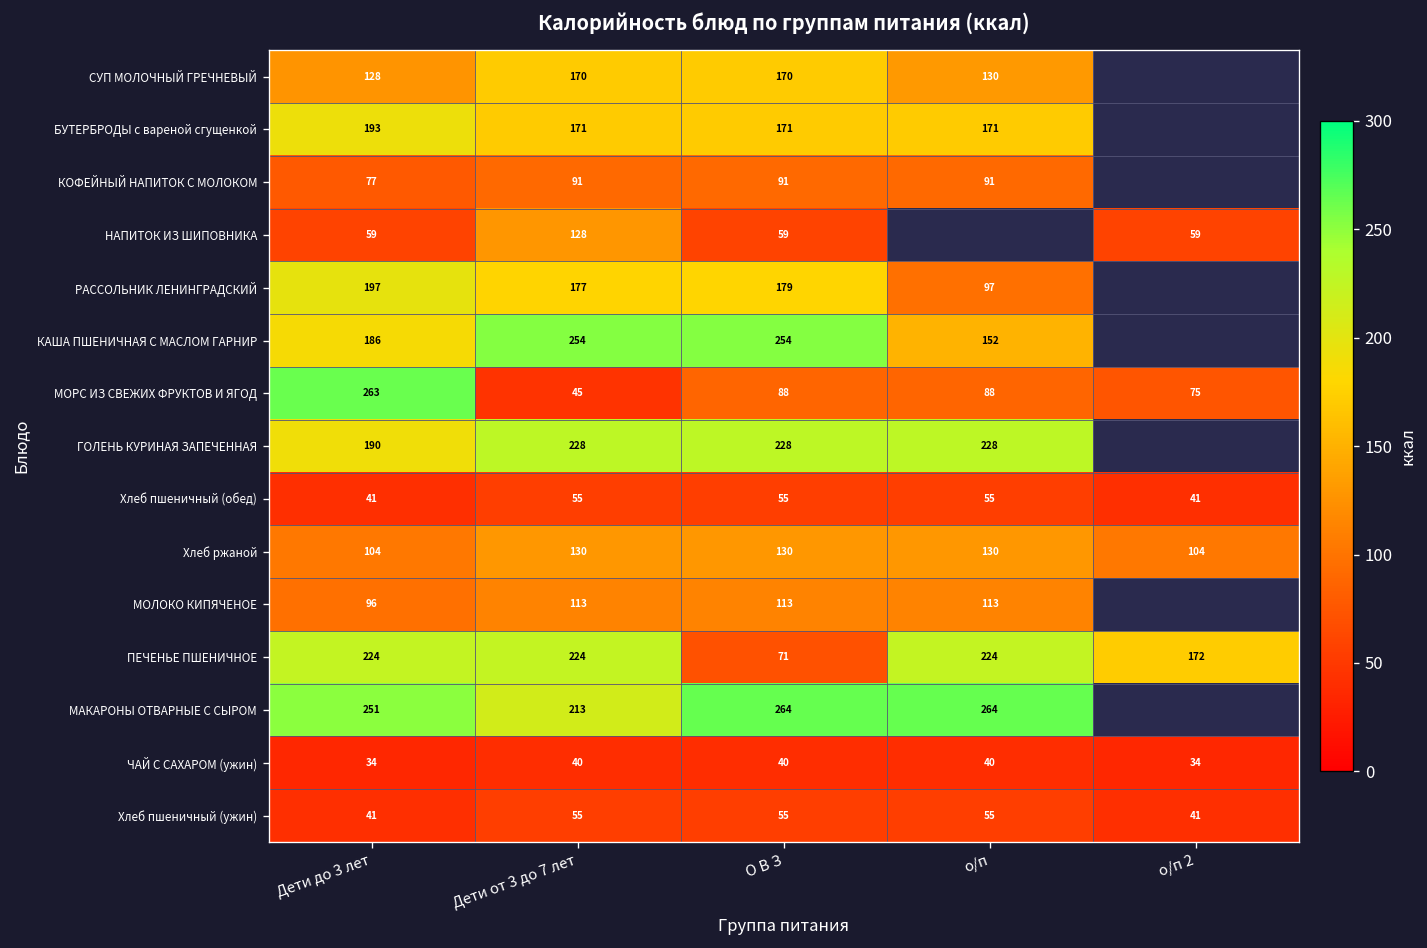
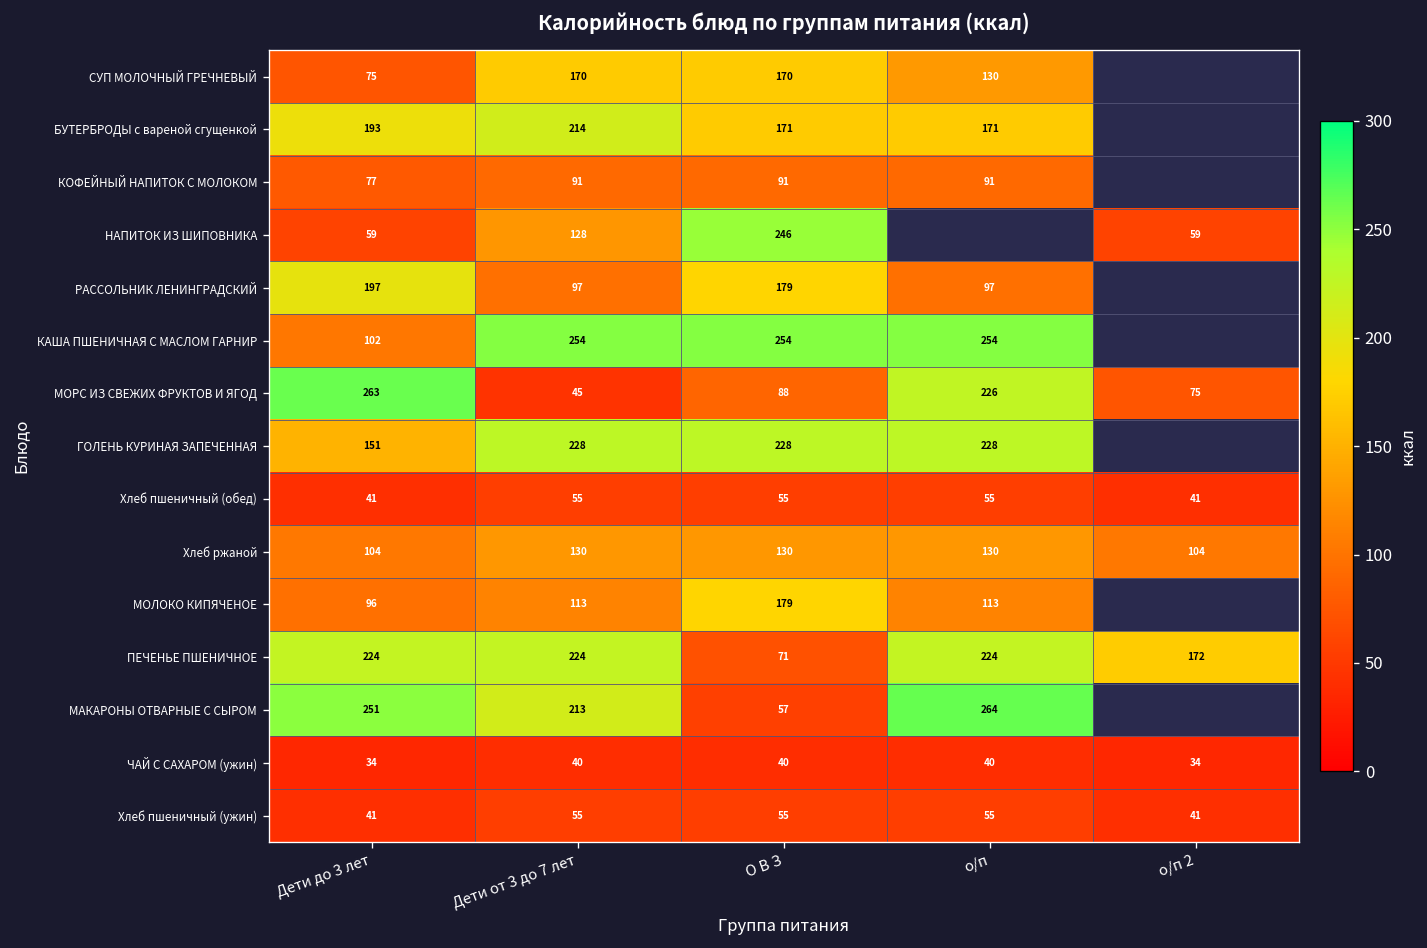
  {
    "СУП МОЛОЧНЫЙ ГРЕЧНЕВЫЙ": {
-     "Дети до 3 лет": 128,
+     "Дети до 3 лет": 75,
      "Дети от 3 до 7 лет": 170,
      "О В З": 170,
      "о/п": 130
    },
    "БУТЕРБРОДЫ с вареной сгущенкой": {
      "Дети до 3 лет": 193,
-     "Дети от 3 до 7 лет": 171,
+     "Дети от 3 до 7 лет": 214,
      "О В З": 171,
      "о/п": 171
    },
    "КОФЕЙНЫЙ НАПИТОК С МОЛОКОМ": {
      "Дети до 3 лет": 77,
      "Дети от 3 до 7 лет": 91,
      "О В З": 91,
      "о/п": 91
    },
    "НАПИТОК ИЗ ШИПОВНИКА": {
      "Дети до 3 лет": 59,
      "Дети от 3 до 7 лет": 128,
-     "О В З": 59,
+     "О В З": 246,
      "о/п 2": 59
    },
    "РАССОЛЬНИК ЛЕНИНГРАДСКИЙ": {
      "Дети до 3 лет": 197,
-     "Дети от 3 до 7 лет": 177,
+     "Дети от 3 до 7 лет": 97,
      "О В З": 179,
      "о/п": 97
    },
    "КАША ПШЕНИЧНАЯ С МАСЛОМ ГАРНИР": {
-     "Дети до 3 лет": 186,
+     "Дети до 3 лет": 102,
      "Дети от 3 до 7 лет": 254,
      "О В З": 254,
-     "о/п": 152
+     "о/п": 254
    },
    "МОРС ИЗ СВЕЖИХ ФРУКТОВ И ЯГОД": {
      "Дети до 3 лет": 263,
      "Дети от 3 до 7 лет": 45,
      "О В З": 88,
-     "о/п": 88,
+     "о/п": 226,
      "о/п 2": 75
    },
    "ГОЛЕНЬ КУРИНАЯ ЗАПЕЧЕННАЯ": {
-     "Дети до 3 лет": 190,
+     "Дети до 3 лет": 151,
      "Дети от 3 до 7 лет": 228,
      "О В З": 228,
      "о/п": 228
    },
    "Хлеб пшеничный (обед)": {
      "Дети до 3 лет": 41,
      "Дети от 3 до 7 лет": 55,
      "О В З": 55,
      "о/п": 55,
      "о/п 2": 41
    },
    "Хлеб ржаной": {
      "Дети до 3 лет": 104,
      "Дети от 3 до 7 лет": 130,
      "О В З": 130,
      "о/п": 130,
      "о/п 2": 104
    },
    "МОЛОКО КИПЯЧЕНОЕ": {
      "Дети до 3 лет": 96,
      "Дети от 3 до 7 лет": 113,
-     "О В З": 113,
+     "О В З": 179,
      "о/п": 113
    },
    "ПЕЧЕНЬЕ ПШЕНИЧНОЕ": {
      "Дети до 3 лет": 224,
      "Дети от 3 до 7 лет": 224,
      "О В З": 71,
      "о/п": 224,
      "о/п 2": 172
    },
    "МАКАРОНЫ ОТВАРНЫЕ С СЫРОМ": {
      "Дети до 3 лет": 251,
      "Дети от 3 до 7 лет": 213,
-     "О В З": 264,
+     "О В З": 57,
      "о/п": 264
    },
    "ЧАЙ С САХАРОМ (ужин)": {
      "Дети до 3 лет": 34,
      "Дети от 3 до 7 лет": 40,
      "О В З": 40,
      "о/п": 40,
      "о/п 2": 34
    },
    "Хлеб пшеничный (ужин)": {
      "Дети до 3 лет": 41,
      "Дети от 3 до 7 лет": 55,
      "О В З": 55,
      "о/п": 55,
      "о/п 2": 41
    }
  }
